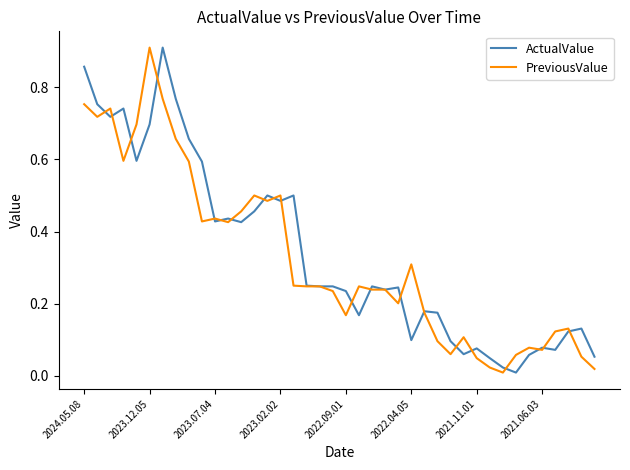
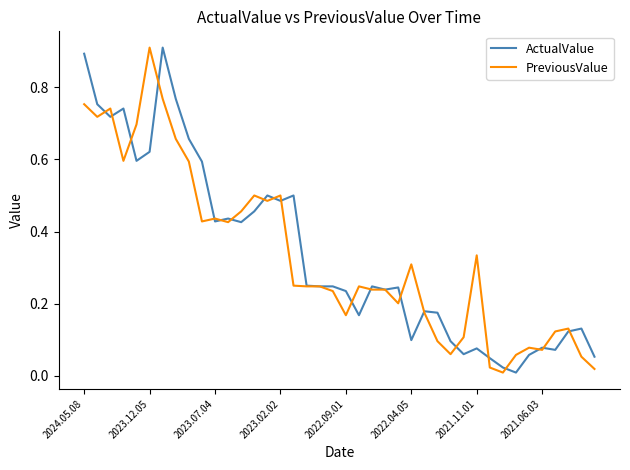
  {
    "ActualValue": {
-     "2024.05.08": 0.86,
-     "2023.12.05": 0.70,
+     "2024.05.08": 0.89,
+     "2023.12.05": 0.62,
      "2023.07.04": 0.43,
      "2023.02.02": 0.49,
      "2022.09.01": 0.24,
      "2022.04.05": 0.10,
      "2021.11.01": 0.08
    },
    "PreviousValue": {
      "2024.05.08": 0.75,
      "2023.12.05": 0.91,
      "2023.07.04": 0.44,
      "2023.02.02": 0.50,
      "2022.09.01": 0.17,
      "2022.04.05": 0.31,
-     "2021.11.01": 0.05
+     "2021.11.01": 0.33
    }
  }
